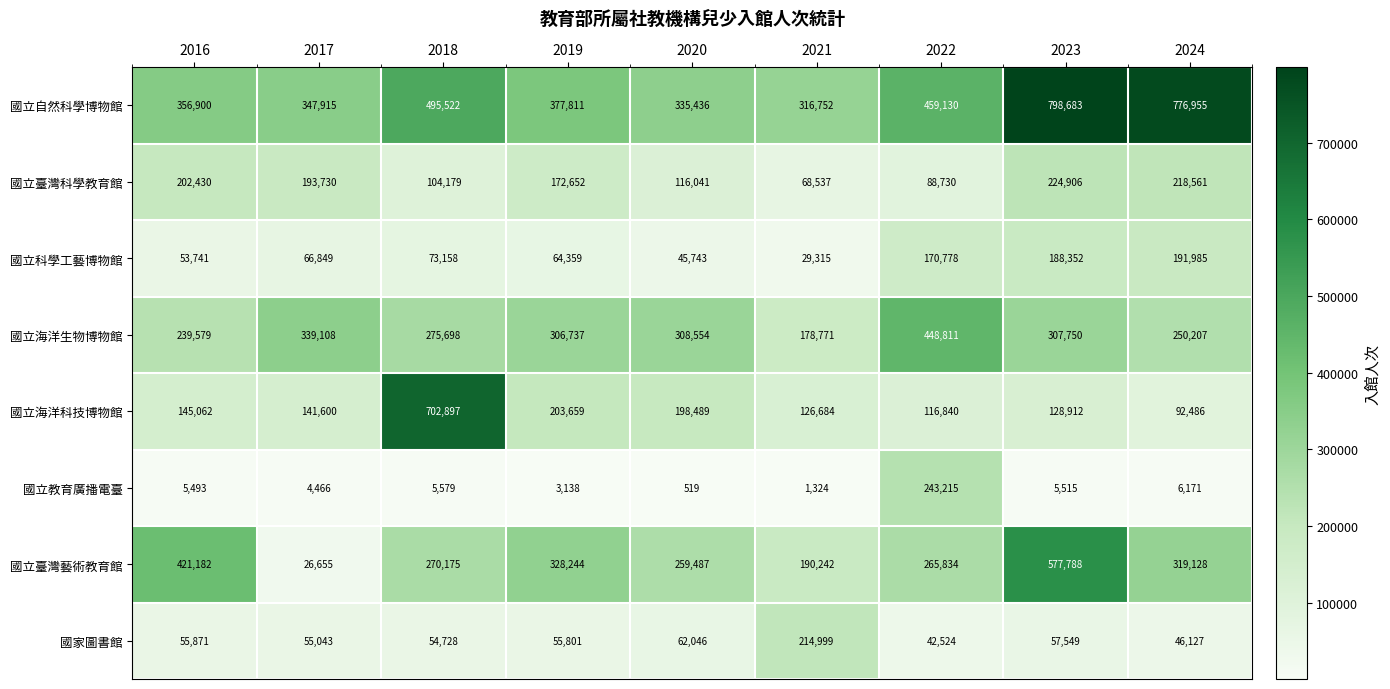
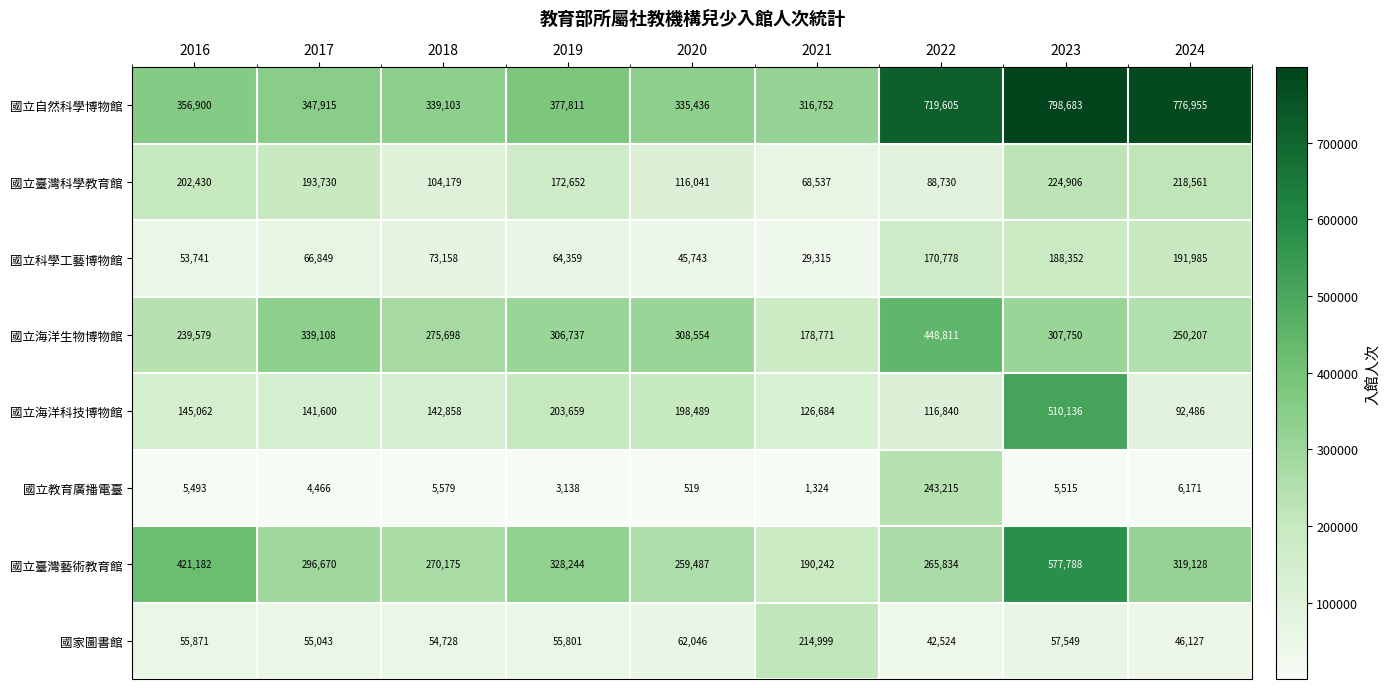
  {
    "國立自然科學博物館": {
      "2016": "356,900",
      "2017": "347,915",
-     "2018": "495,522",
+     "2018": "339,103",
      "2019": "377,811",
      "2020": "335,436",
      "2021": "316,752",
-     "2022": "459,130",
+     "2022": "719,605",
      "2023": "798,683",
      "2024": "776,955"
    },
    "國立臺灣科學教育館": {
      "2016": "202,430",
      "2017": "193,730",
      "2018": "104,179",
      "2019": "172,652",
      "2020": "116,041",
      "2021": "68,537",
      "2022": "88,730",
      "2023": "224,906",
      "2024": "218,561"
    },
    "國立科學工藝博物館": {
      "2016": "53,741",
      "2017": "66,849",
      "2018": "73,158",
      "2019": "64,359",
      "2020": "45,743",
      "2021": "29,315",
      "2022": "170,778",
      "2023": "188,352",
      "2024": "191,985"
    },
    "國立海洋生物博物館": {
      "2016": "239,579",
      "2017": "339,108",
      "2018": "275,698",
      "2019": "306,737",
      "2020": "308,554",
      "2021": "178,771",
      "2022": "448,811",
      "2023": "307,750",
      "2024": "250,207"
    },
    "國立海洋科技博物館": {
      "2016": "145,062",
      "2017": "141,600",
-     "2018": "702,897",
+     "2018": "142,858",
      "2019": "203,659",
      "2020": "198,489",
      "2021": "126,684",
      "2022": "116,840",
-     "2023": "128,912",
+     "2023": "510,136",
      "2024": "92,486"
    },
    "國立教育廣播電臺": {
      "2016": "5,493",
      "2017": "4,466",
      "2018": "5,579",
      "2019": "3,138",
      "2020": "519",
      "2021": "1,324",
      "2022": "243,215",
      "2023": "5,515",
      "2024": "6,171"
    },
    "國立臺灣藝術教育館": {
      "2016": "421,182",
-     "2017": "26,655",
+     "2017": "296,670",
      "2018": "270,175",
      "2019": "328,244",
      "2020": "259,487",
      "2021": "190,242",
      "2022": "265,834",
      "2023": "577,788",
      "2024": "319,128"
    },
    "國家圖書館": {
      "2016": "55,871",
      "2017": "55,043",
      "2018": "54,728",
      "2019": "55,801",
      "2020": "62,046",
      "2021": "214,999",
      "2022": "42,524",
      "2023": "57,549",
      "2024": "46,127"
    }
  }
